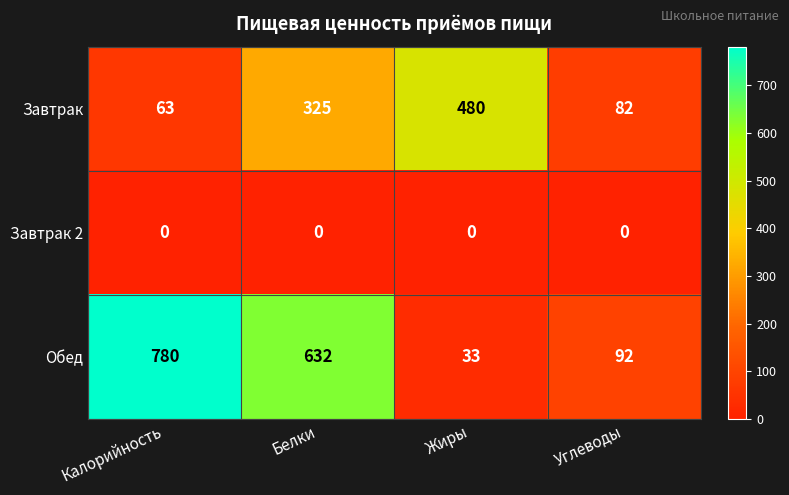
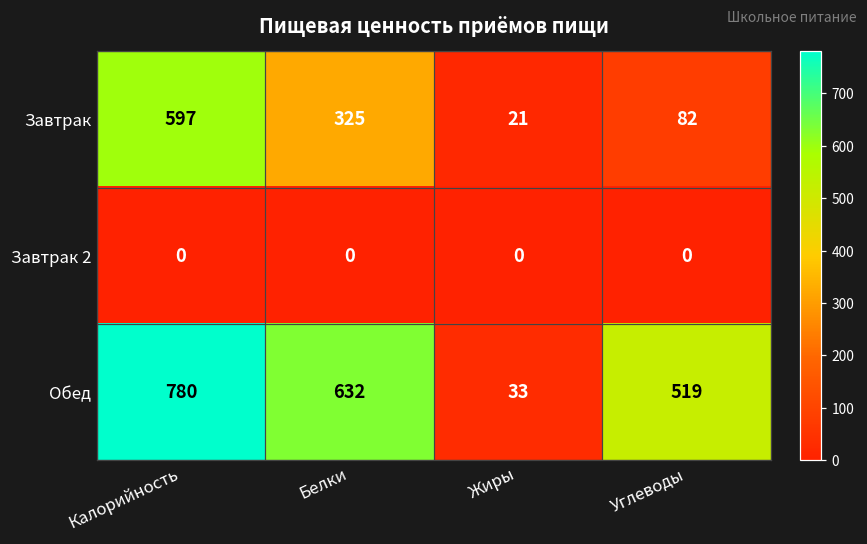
  {
    "Завтрак": {
-     "Калорийность": 63,
+     "Калорийность": 597,
      "Белки": 325,
-     "Жиры": 480,
+     "Жиры": 21,
      "Углеводы": 82
    },
    "Завтрак 2": {
      "Калорийность": 0,
      "Белки": 0,
      "Жиры": 0,
      "Углеводы": 0
    },
    "Обед": {
      "Калорийность": 780,
      "Белки": 632,
      "Жиры": 33,
-     "Углеводы": 92
+     "Углеводы": 519
    }
  }
